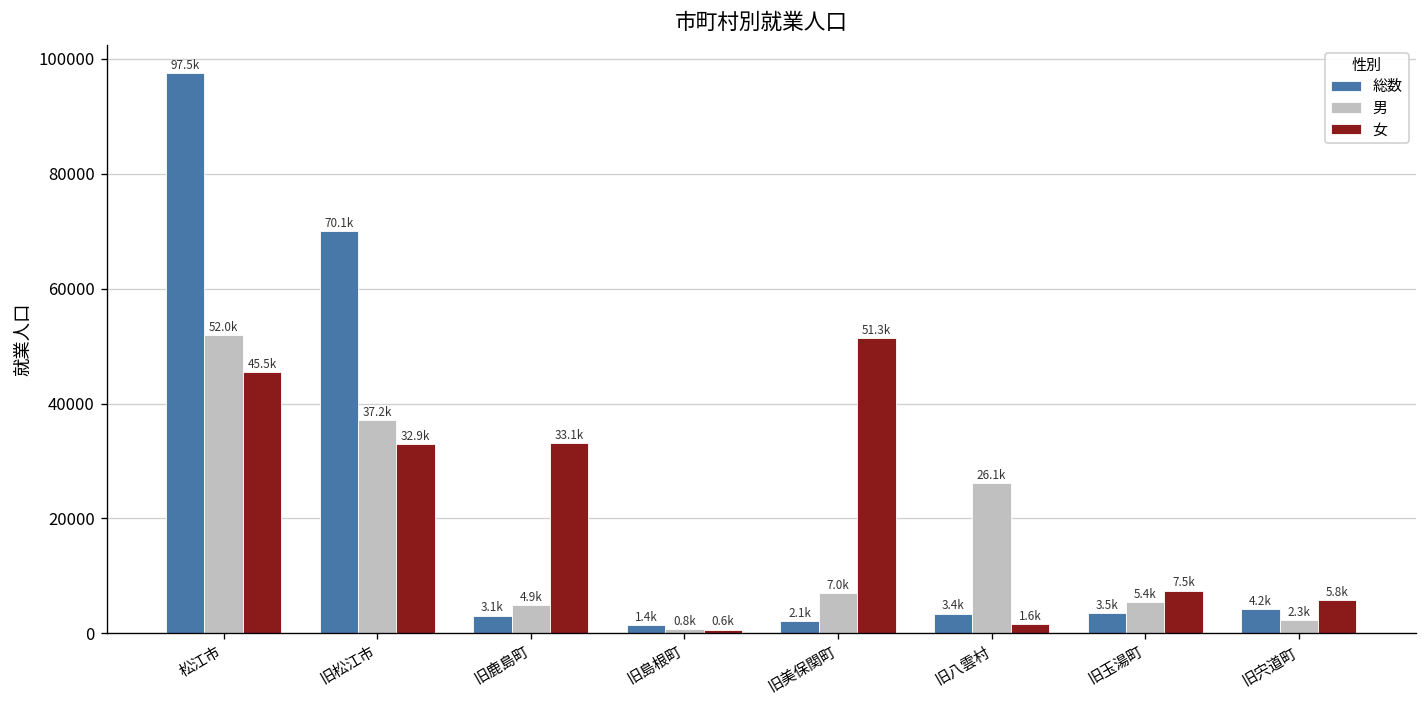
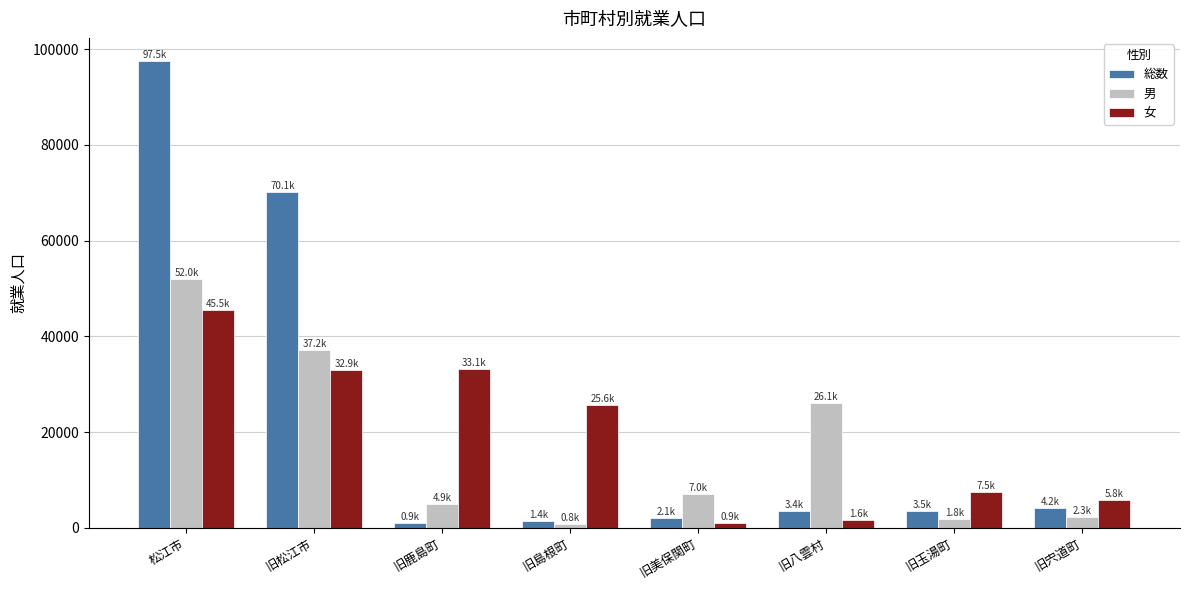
  {
    "総数": {
      "松江市": "97.5k",
      "旧松江市": "70.1k",
-     "旧鹿島町": "3.1k",
+     "旧鹿島町": "0.9k",
      "旧島根町": "1.4k",
      "旧美保関町": "2.1k",
      "旧八雲村": "3.4k",
      "旧玉湯町": "3.5k",
      "旧宍道町": "4.2k"
    },
    "男": {
      "松江市": "52.0k",
      "旧松江市": "37.2k",
      "旧鹿島町": "4.9k",
      "旧島根町": "0.8k",
      "旧美保関町": "7.0k",
      "旧八雲村": "26.1k",
-     "旧玉湯町": "5.4k",
+     "旧玉湯町": "1.8k",
      "旧宍道町": "2.3k"
    },
    "女": {
      "松江市": "45.5k",
      "旧松江市": "32.9k",
      "旧鹿島町": "33.1k",
-     "旧島根町": "0.6k",
-     "旧美保関町": "51.3k",
+     "旧島根町": "25.6k",
+     "旧美保関町": "0.9k",
      "旧八雲村": "1.6k",
      "旧玉湯町": "7.5k",
      "旧宍道町": "5.8k"
    }
  }
